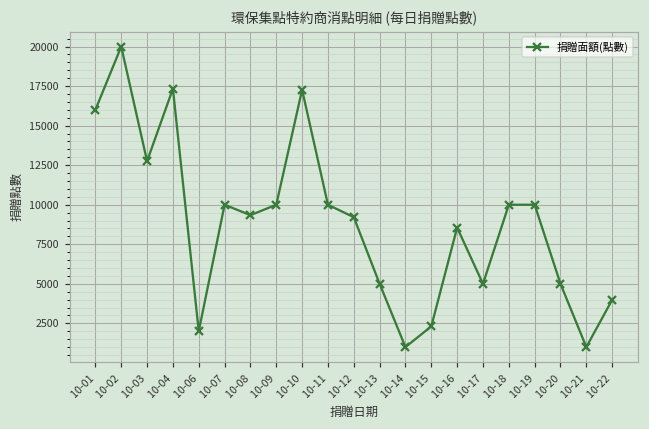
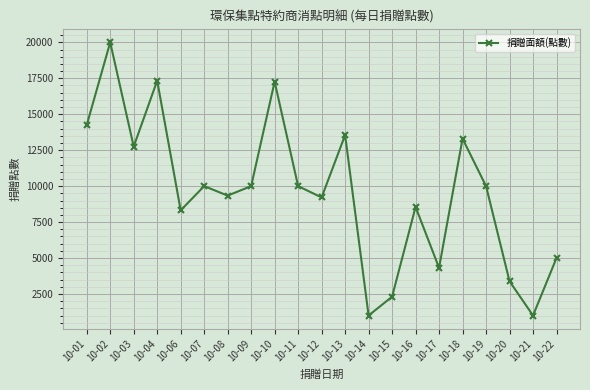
  {
-   "10-01": 16000,
+   "10-01": 14200,
    "10-02": 20000,
    "10-03": 12800,
    "10-04": 17300,
-   "10-06": 2000,
+   "10-06": 8300,
    "10-07": 10000,
    "10-08": 9300,
    "10-09": 10000,
    "10-10": 17300,
    "10-11": 10000,
    "10-12": 9200,
-   "10-13": 5000,
+   "10-13": 13600,
    "10-14": 1000,
    "10-15": 2300,
    "10-16": 8600,
-   "10-17": 5000,
-   "10-18": 10000,
+   "10-17": 4300,
+   "10-18": 13300,
    "10-19": 10000,
-   "10-20": 5000,
+   "10-20": 3400,
    "10-21": 1000,
-   "10-22": 4000
+   "10-22": 5000
  }
